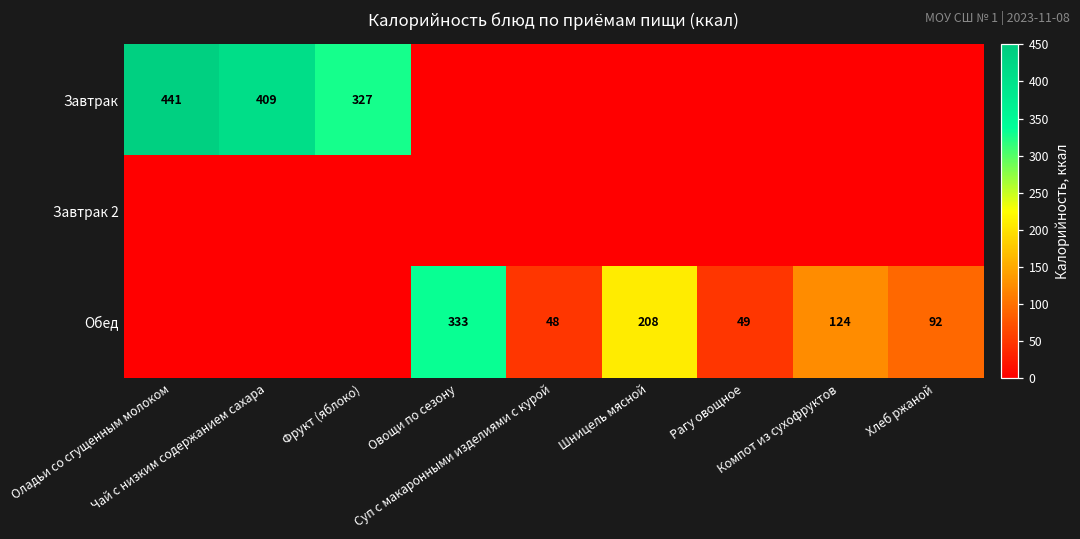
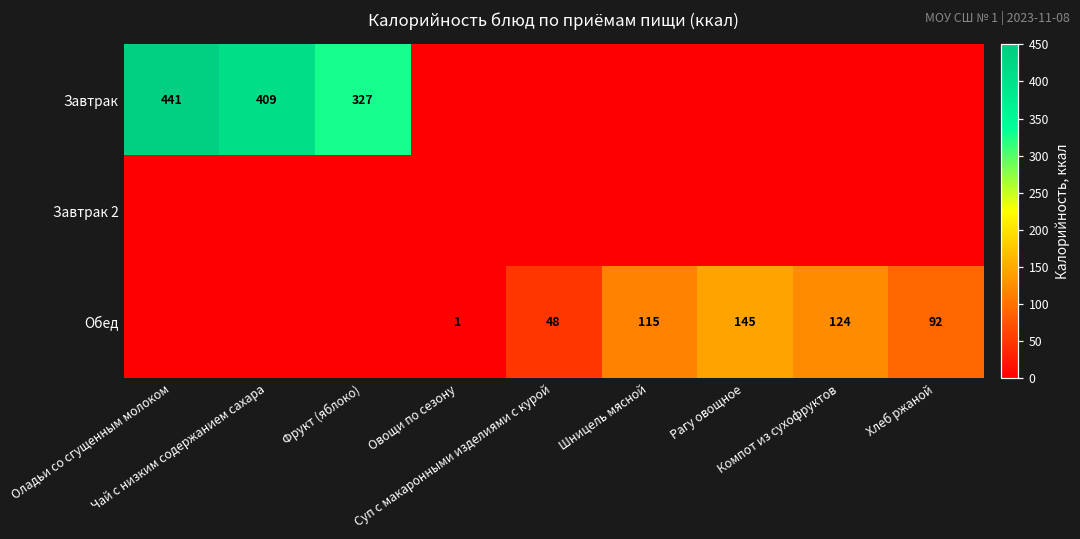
  {
    "Завтрак": {
      "Оладьи со сгущенным молоком": 441,
      "Чай с низким содержанием сахара": 409,
      "Фрукт (яблоко)": 327
    },
    "Обед": {
-     "Овощи по сезону": 333,
+     "Овощи по сезону": 1,
      "Суп с макаронными изделиями с курой": 48,
-     "Шницель мясной": 208,
-     "Рагу овощное": 49,
+     "Шницель мясной": 115,
+     "Рагу овощное": 145,
      "Компот из сухофруктов": 124,
      "Хлеб ржаной": 92
    }
  }
